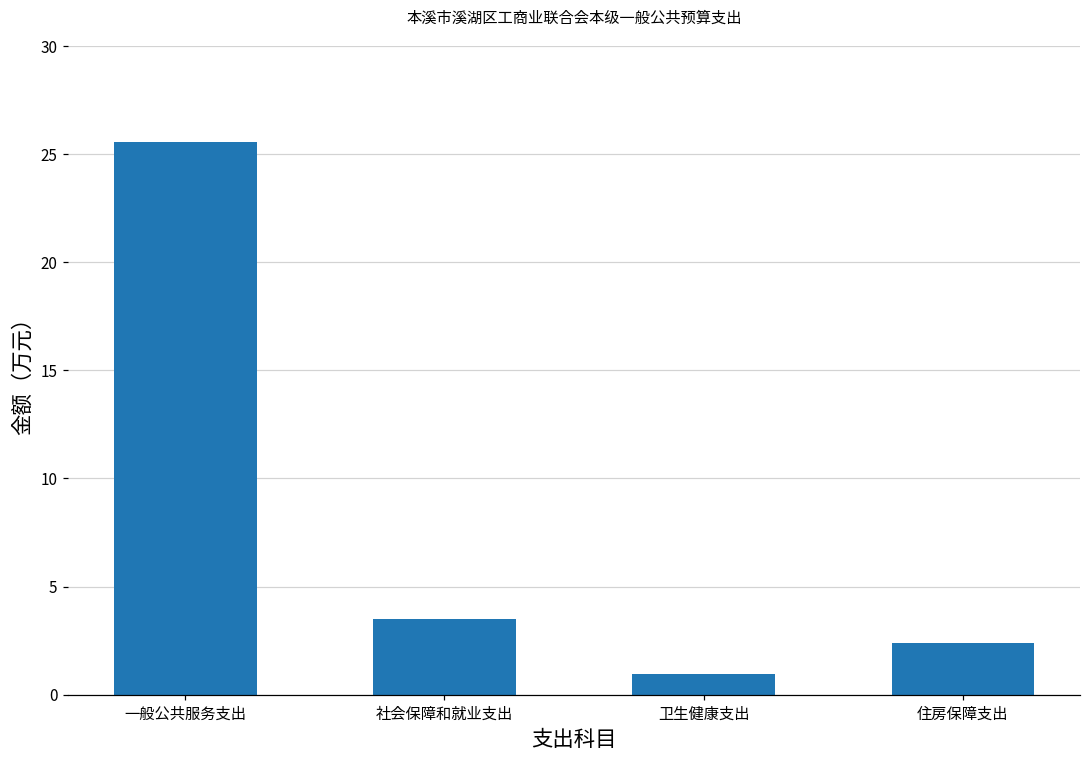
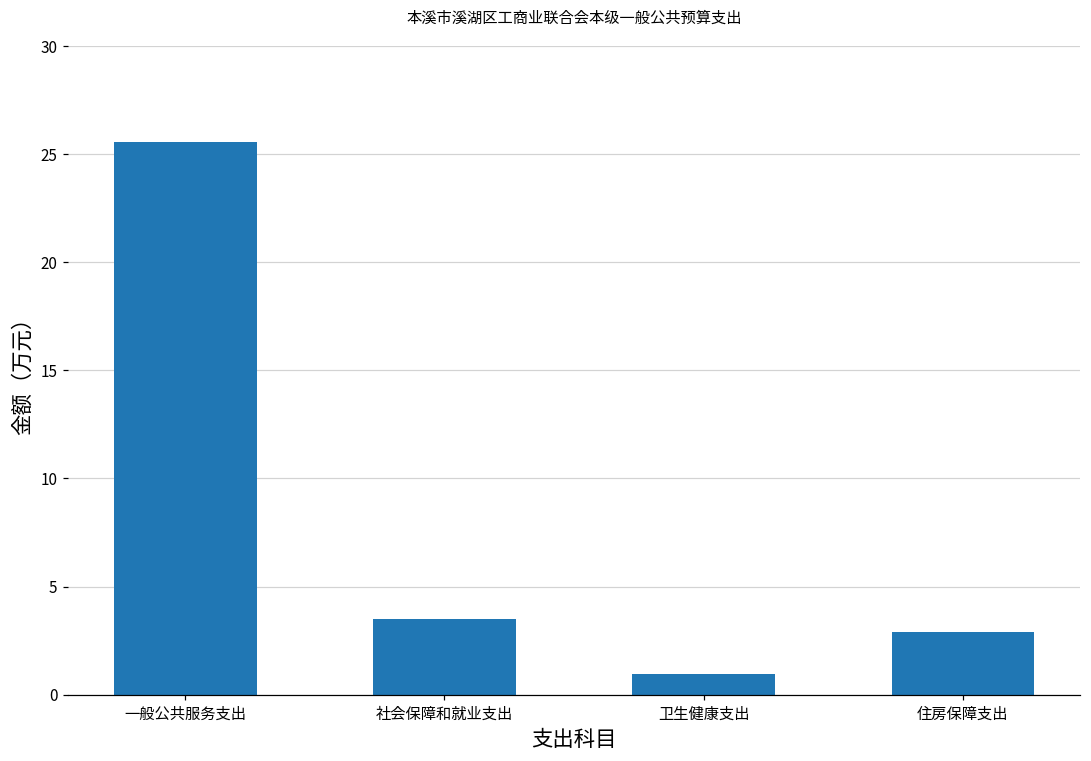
  {
    "一般公共服务支出": 25.6,
    "社会保障和就业支出": 3.5,
    "卫生健康支出": 1.0,
-   "住房保障支出": 2.4
+   "住房保障支出": 2.9
  }
